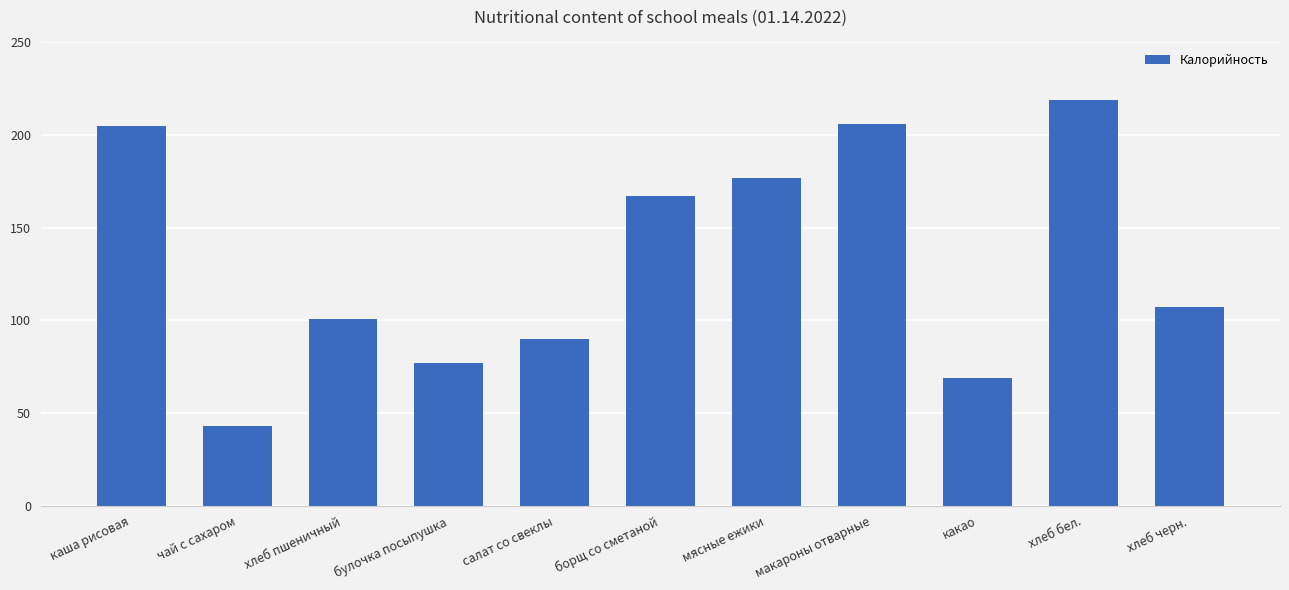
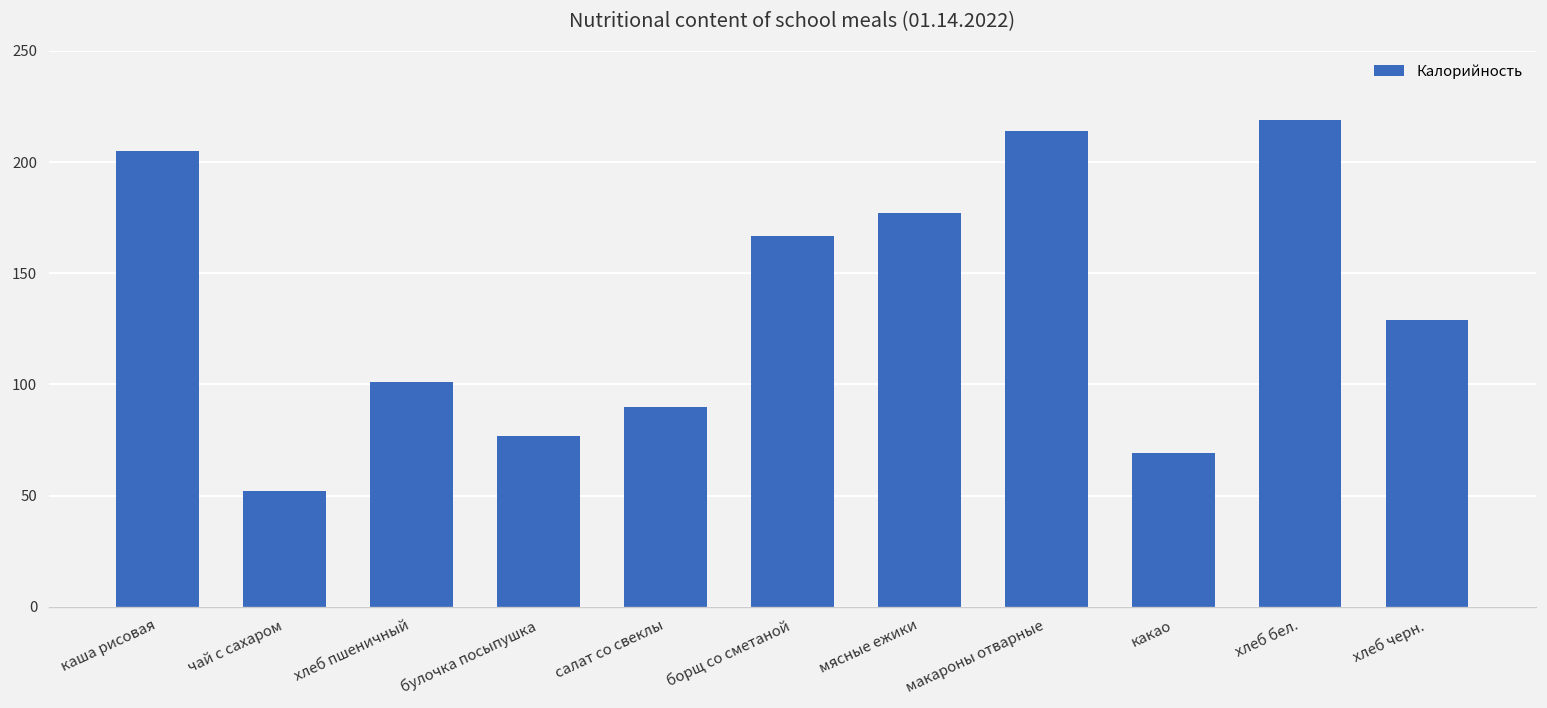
  {
    "каша рисовая": 205,
-   "чай с сахаром": 43,
+   "чай с сахаром": 52,
    "хлеб пшеничный": 101,
    "булочка посыпушка": 77,
    "салат со свеклы": 90,
    "борщ со сметаной": 167,
    "мясные ежики": 177,
-   "макароны отварные": 206,
+   "макароны отварные": 214,
    "какао": 69,
    "хлеб бел.": 219,
-   "хлеб черн.": 107
+   "хлеб черн.": 129
  }
